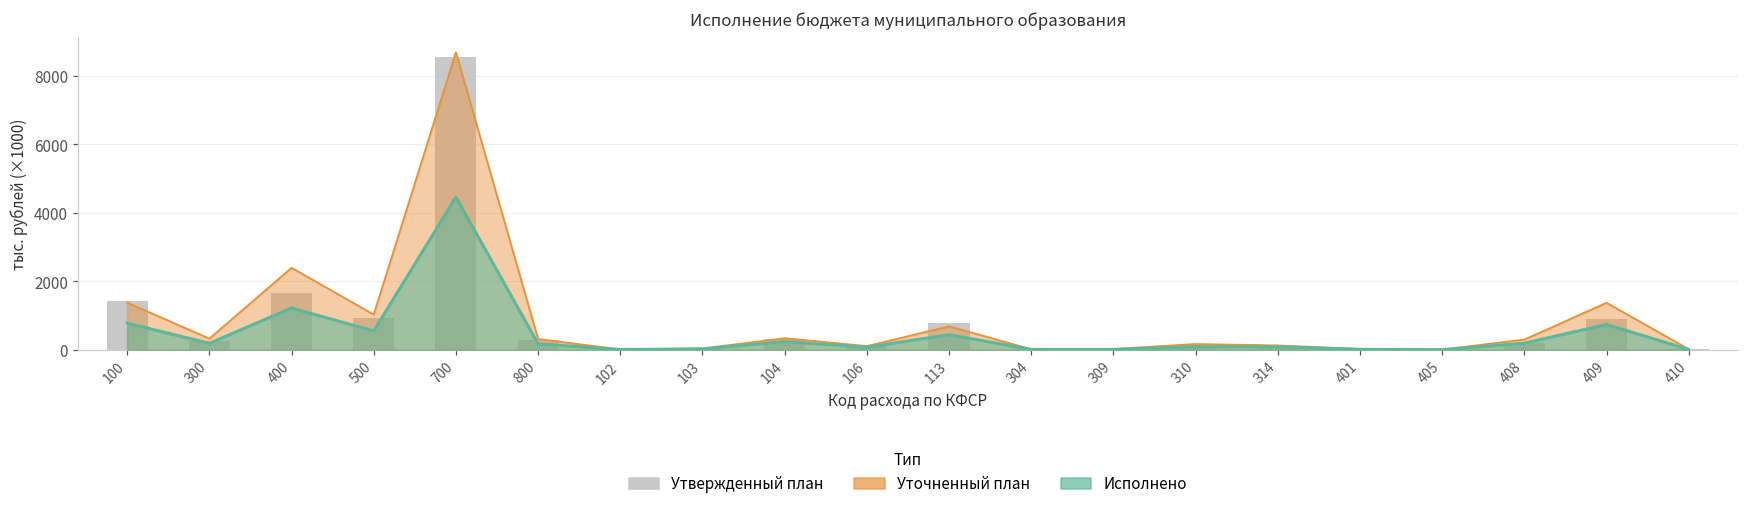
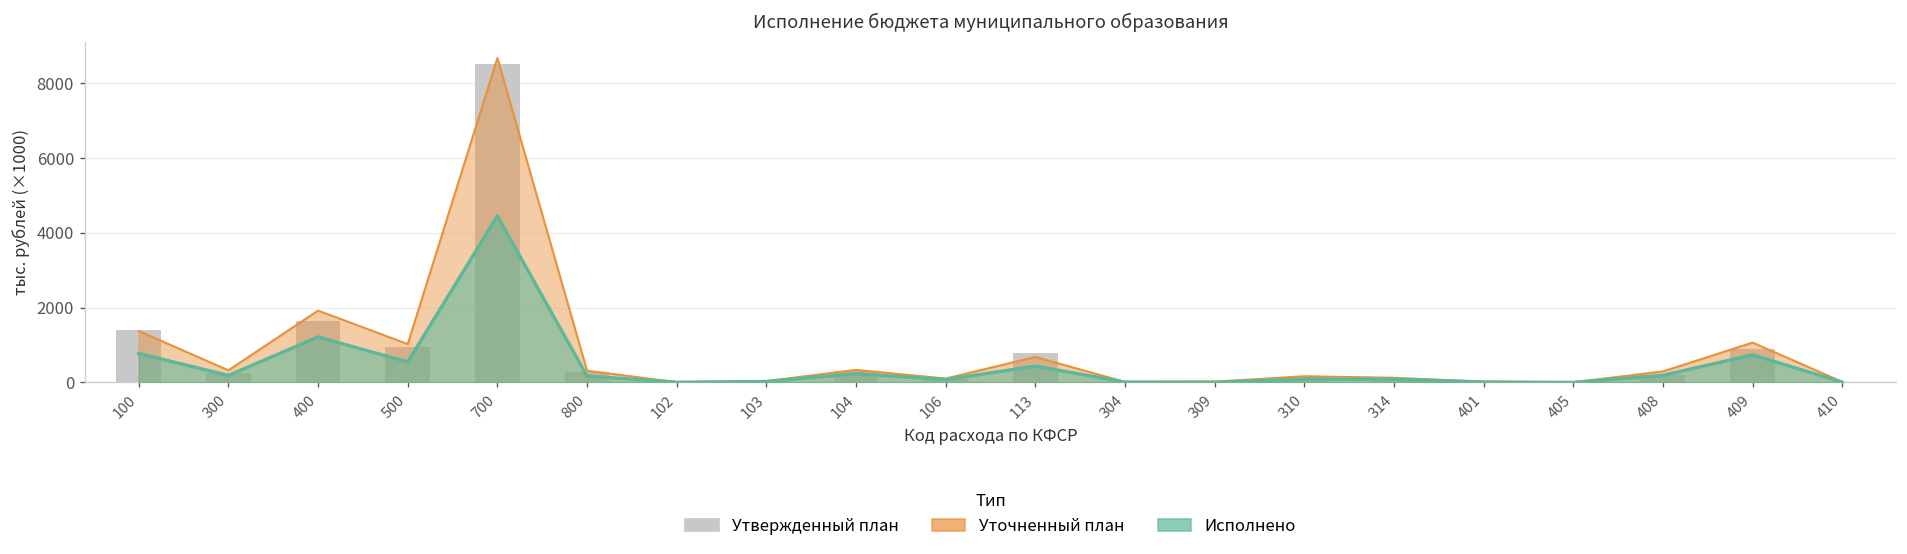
  {
    "Уточненный план": {
      "100": 1400,
      "300": 300,
-     "400": 2400,
+     "400": 1900,
      "500": 1000,
      "700": 8700,
      "800": 300,
      "104": 300,
      "113": 700,
      "408": 300,
-     "409": 1400
+     "409": 1100
    }
  }
